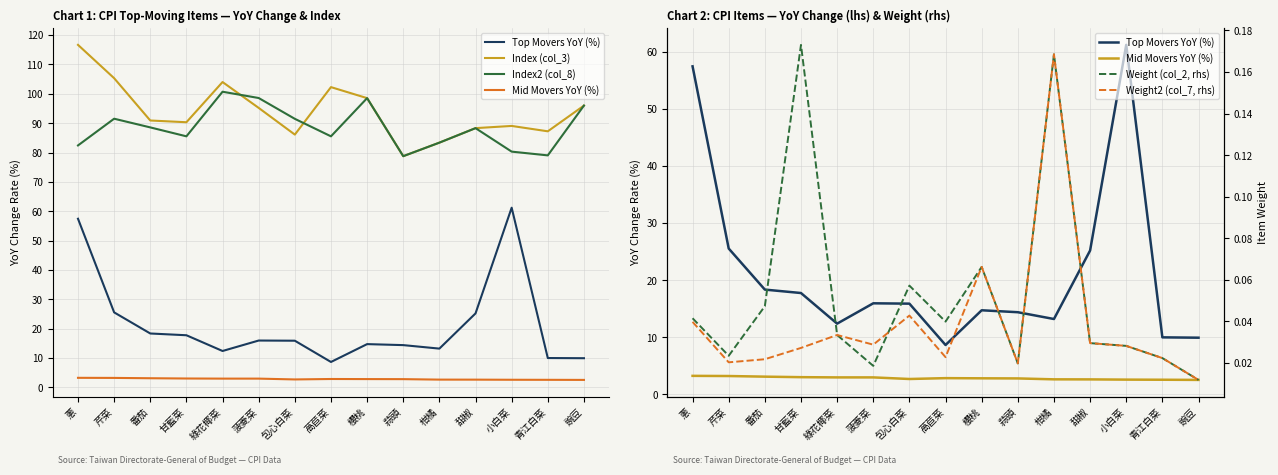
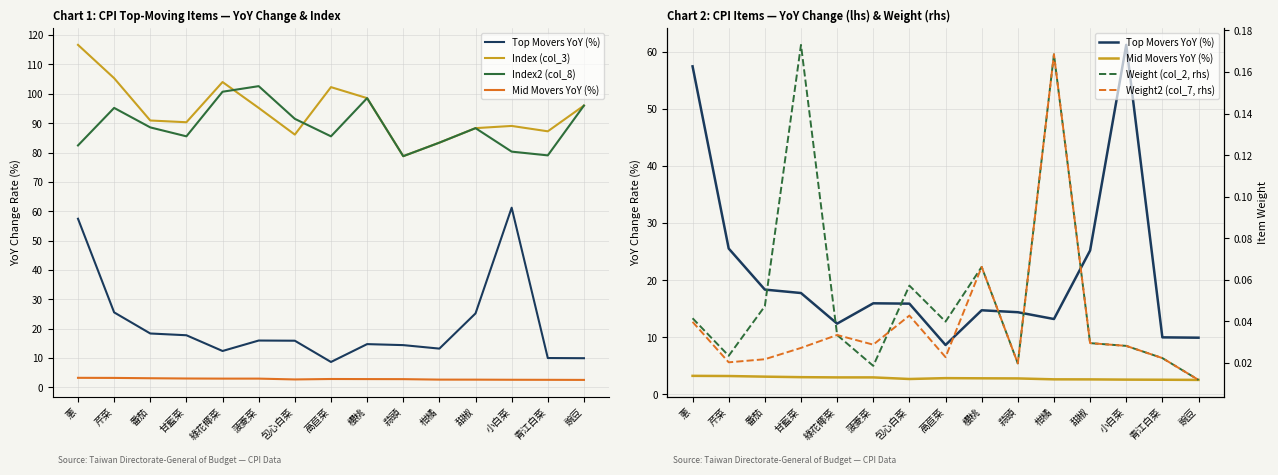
  {
    "Chart 1: CPI Top-Moving Items — YoY Change & Index": {
      "Top Movers YoY (%)": {
        "蔥": 57,
        "芹菜": 26,
        "番茄": 18,
        "甘藍菜": 18,
        "綠花椰菜": 12,
        "菠菱菜": 16,
        "包心白菜": 16,
        "萵苣菜": 9,
        "櫻桃": 15,
        "蒜頭": 14,
        "柑橘": 13,
        "甜椒": 25,
        "小白菜": 61,
        "青江白菜": 10,
        "豌豆": 10
      },
      "Index2 (col_8)": {
        "蔥": 82,
-       "芹菜": 92,
+       "芹菜": 95,
        "番茄": 89,
        "甘藍菜": 86,
        "綠花椰菜": 101,
-       "菠菱菜": 99,
+       "菠菱菜": 103,
        "包心白菜": 91,
        "萵苣菜": 86,
        "小白菜": 80,
        "青江白菜": 79
      }
    }
  }
